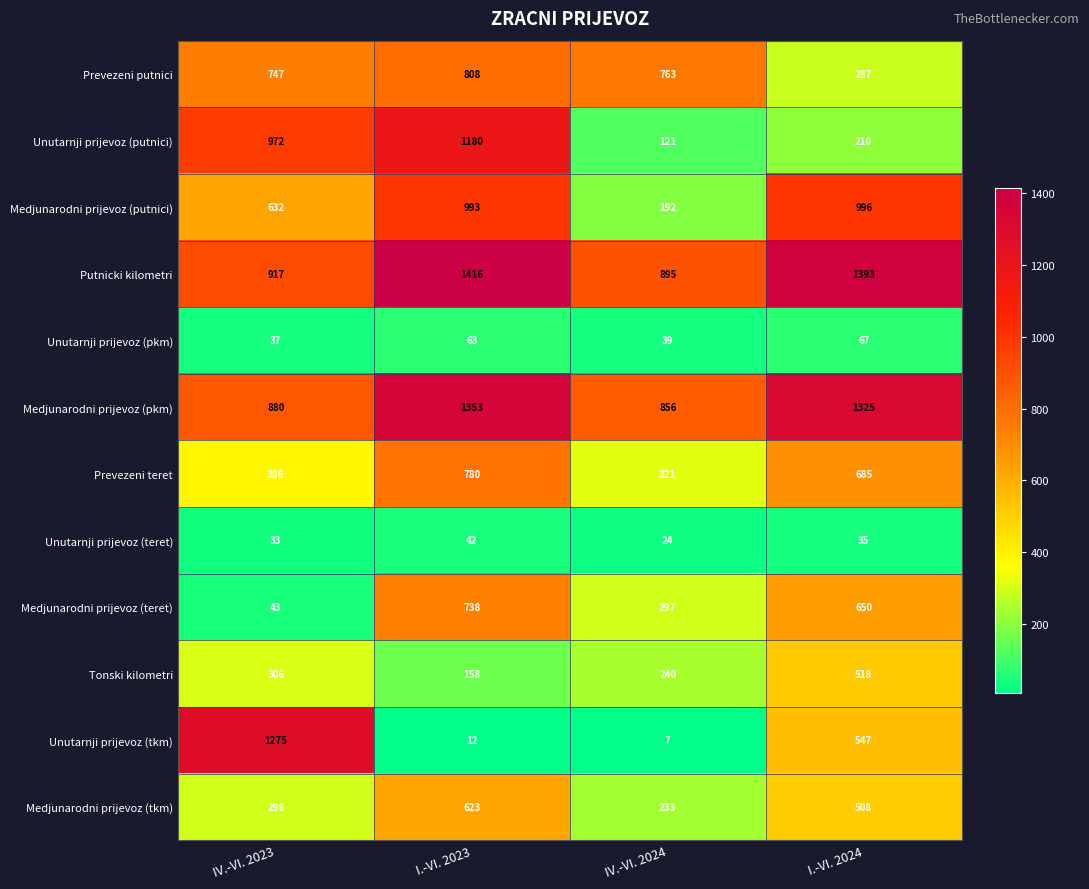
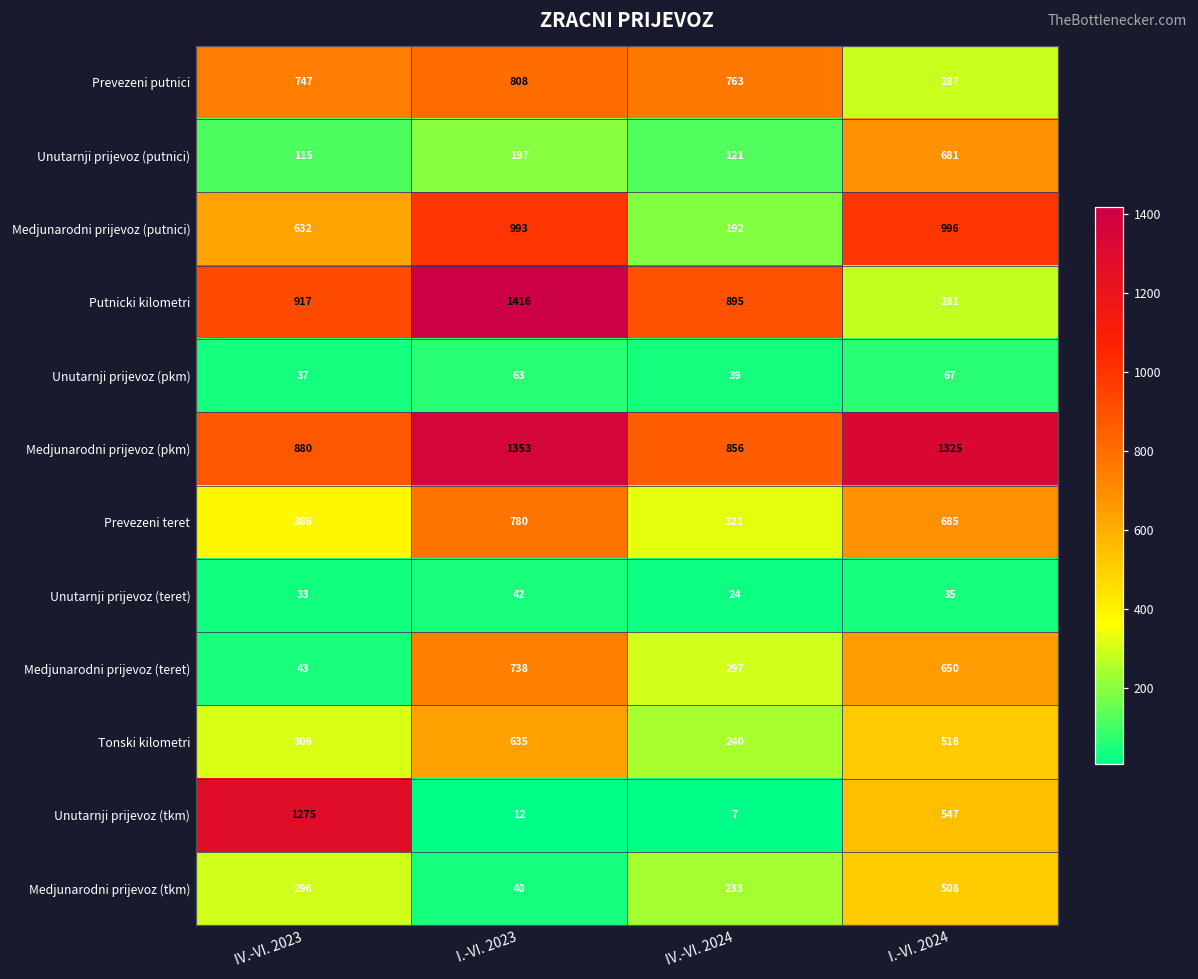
  {
    "Prevezeni putnici": {
      "IV.-VI. 2023": 747,
      "I.-VI. 2023": 808,
      "IV.-VI. 2024": 763,
      "I.-VI. 2024": 287
    },
    "Unutarnji prijevoz (putnici)": {
-     "IV.-VI. 2023": 972,
-     "I.-VI. 2023": 1180,
+     "IV.-VI. 2023": 115,
+     "I.-VI. 2023": 197,
      "IV.-VI. 2024": 121,
-     "I.-VI. 2024": 210
+     "I.-VI. 2024": 681
    },
    "Medjunarodni prijevoz (putnici)": {
      "IV.-VI. 2023": 632,
      "I.-VI. 2023": 993,
      "IV.-VI. 2024": 192,
      "I.-VI. 2024": 996
    },
    "Putnicki kilometri": {
      "IV.-VI. 2023": 917,
      "I.-VI. 2023": 1416,
      "IV.-VI. 2024": 895,
-     "I.-VI. 2024": 1393
+     "I.-VI. 2024": 281
    },
    "Unutarnji prijevoz (pkm)": {
      "IV.-VI. 2023": 37,
      "I.-VI. 2023": 63,
      "IV.-VI. 2024": 39,
      "I.-VI. 2024": 67
    },
    "Medjunarodni prijevoz (pkm)": {
      "IV.-VI. 2023": 880,
      "I.-VI. 2023": 1353,
      "IV.-VI. 2024": 856,
      "I.-VI. 2024": 1325
    },
    "Prevezeni teret": {
      "IV.-VI. 2023": 386,
      "I.-VI. 2023": 780,
      "IV.-VI. 2024": 321,
      "I.-VI. 2024": 685
    },
    "Unutarnji prijevoz (teret)": {
      "IV.-VI. 2023": 33,
      "I.-VI. 2023": 42,
      "IV.-VI. 2024": 24,
      "I.-VI. 2024": 35
    },
    "Medjunarodni prijevoz (teret)": {
      "IV.-VI. 2023": 43,
      "I.-VI. 2023": 738,
      "IV.-VI. 2024": 297,
      "I.-VI. 2024": 650
    },
    "Tonski kilometri": {
      "IV.-VI. 2023": 306,
-     "I.-VI. 2023": 158,
+     "I.-VI. 2023": 635,
      "IV.-VI. 2024": 240,
      "I.-VI. 2024": 518
    },
    "Unutarnji prijevoz (tkm)": {
      "IV.-VI. 2023": 1275,
      "I.-VI. 2023": 12,
      "IV.-VI. 2024": 7,
      "I.-VI. 2024": 547
    },
    "Medjunarodni prijevoz (tkm)": {
      "IV.-VI. 2023": 296,
-     "I.-VI. 2023": 623,
+     "I.-VI. 2023": 40,
      "IV.-VI. 2024": 233,
      "I.-VI. 2024": 508
    }
  }
